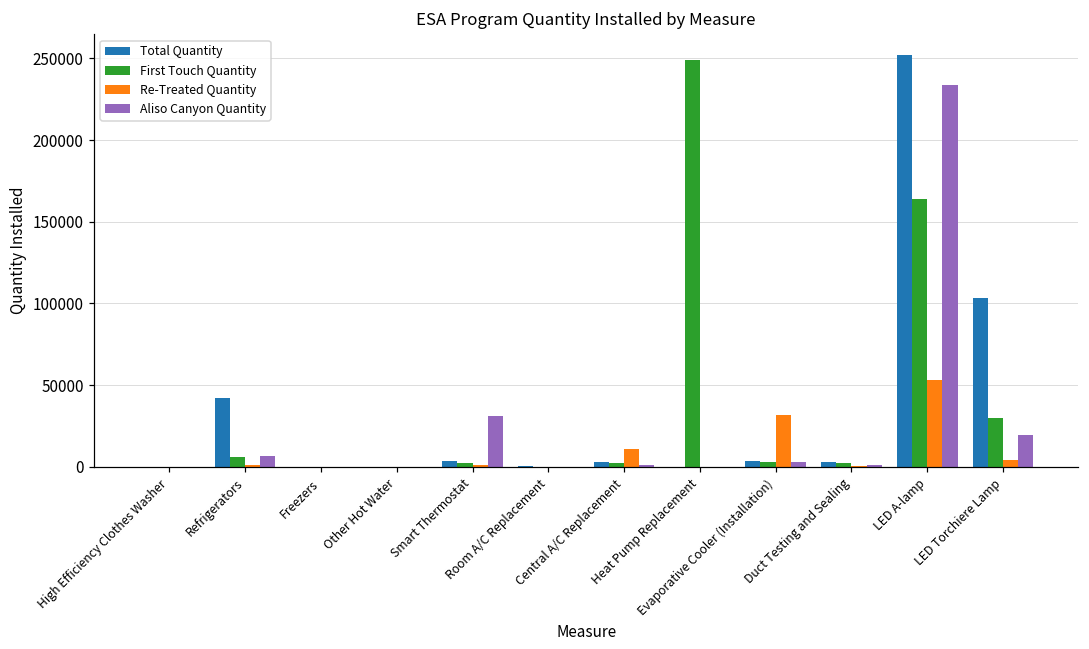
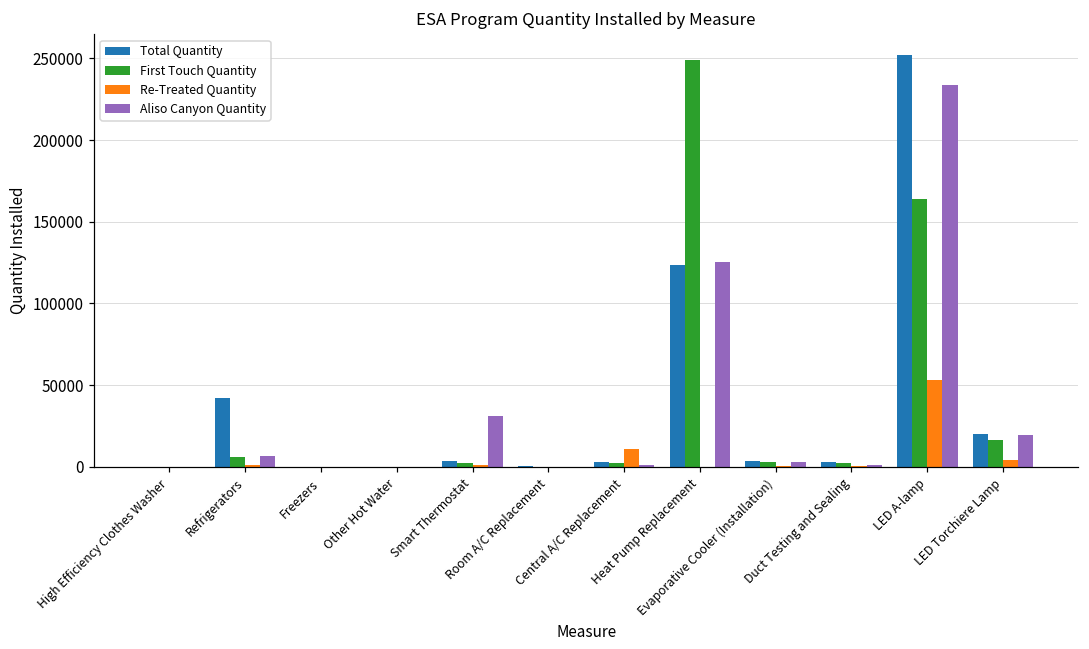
  {
    "Total Quantity": {
      "Refrigerators": 42000,
      "Smart Thermostat": 3000,
      "Central A/C Replacement": 3000,
-     "Heat Pump Replacement": 0,
+     "Heat Pump Replacement": 124000,
      "Evaporative Cooler (Installation)": 4000,
      "Duct Testing and Sealing": 3000,
      "LED A-lamp": 252000,
-     "LED Torchiere Lamp": 104000
+     "LED Torchiere Lamp": 20000
    },
    "First Touch Quantity": {
      "Refrigerators": 6000,
      "Smart Thermostat": 2000,
      "Central A/C Replacement": 2000,
      "Heat Pump Replacement": 249000,
      "Evaporative Cooler (Installation)": 3000,
      "Duct Testing and Sealing": 2000,
      "LED A-lamp": 164000,
-     "LED Torchiere Lamp": 30000
+     "LED Torchiere Lamp": 16000
    },
    "Re-Treated Quantity": {
      "Central A/C Replacement": 11000,
-     "Evaporative Cooler (Installation)": 32000,
+     "Evaporative Cooler (Installation)": 1000,
      "LED A-lamp": 53000,
      "LED Torchiere Lamp": 4000
    },
    "Aliso Canyon Quantity": {
      "Refrigerators": 6000,
      "Smart Thermostat": 31000,
-     "Heat Pump Replacement": 0,
+     "Heat Pump Replacement": 125000,
      "Evaporative Cooler (Installation)": 3000,
      "LED A-lamp": 234000,
      "LED Torchiere Lamp": 19000
    }
  }
